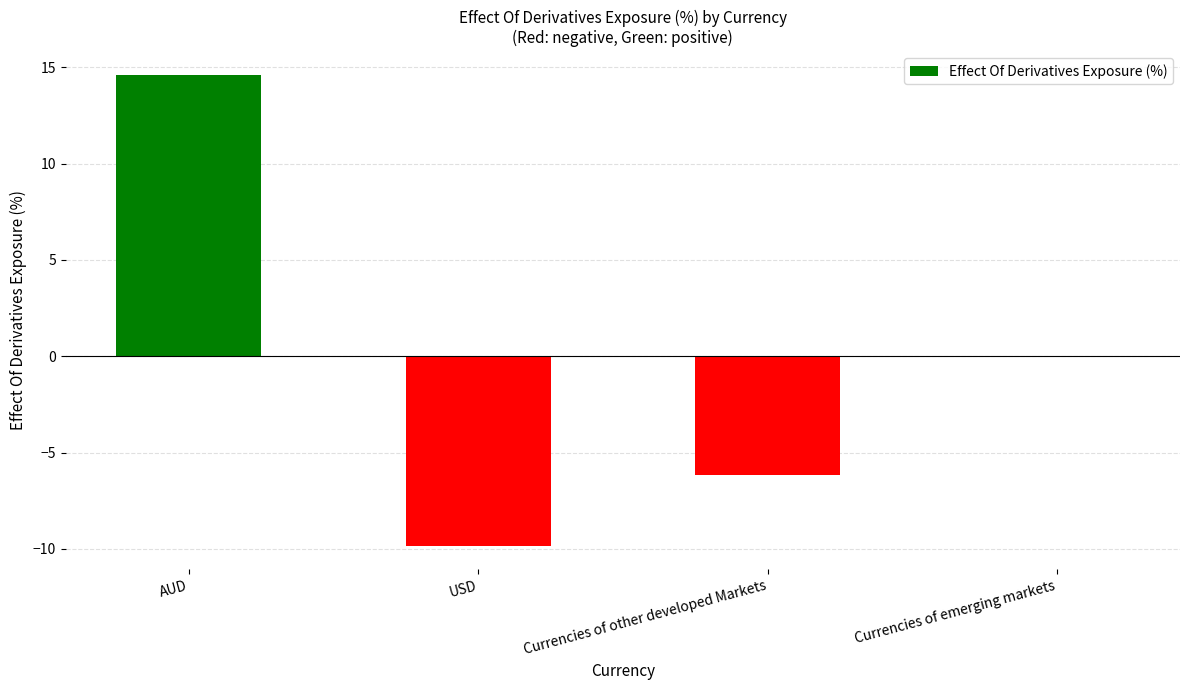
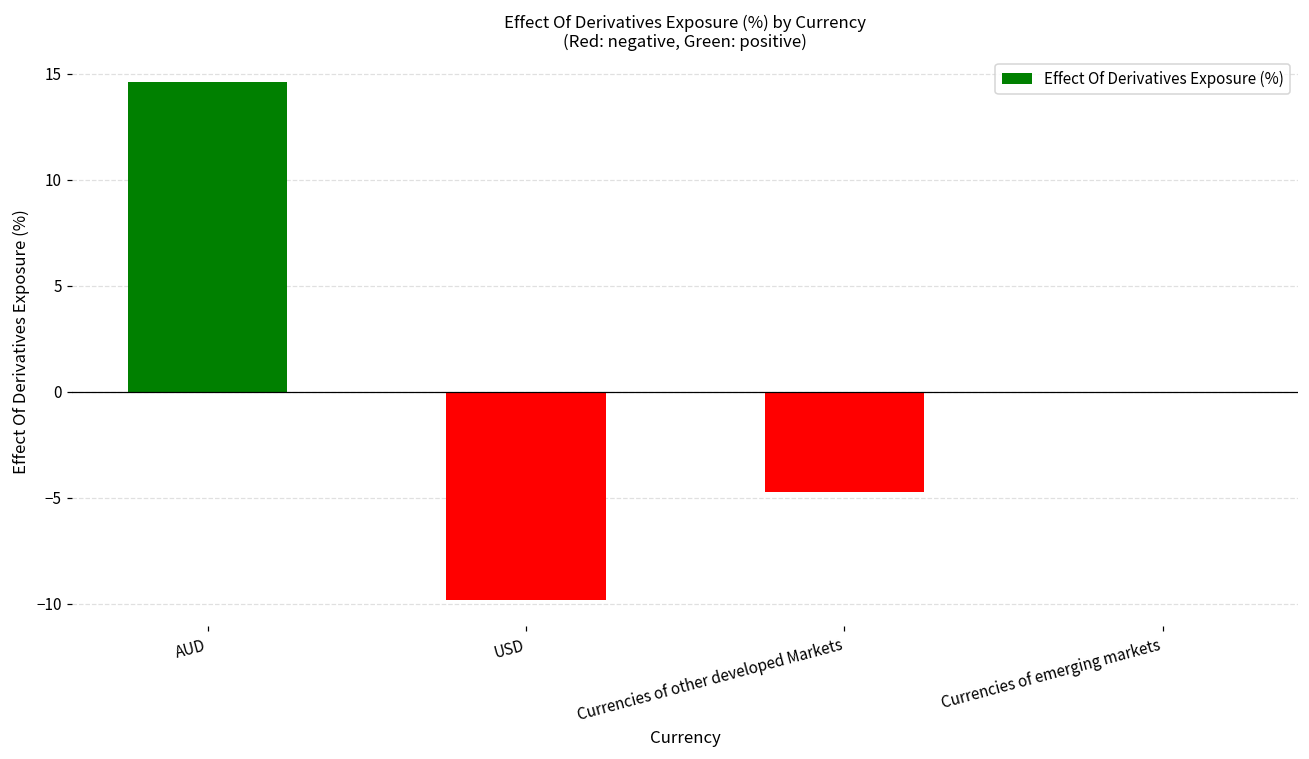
  {
    "AUD": 14.6,
    "USD": -9.8,
-   "Currencies of other developed Markets": -6.2,
+   "Currencies of other developed Markets": -4.7,
    "Currencies of emerging markets": 0.0
  }
